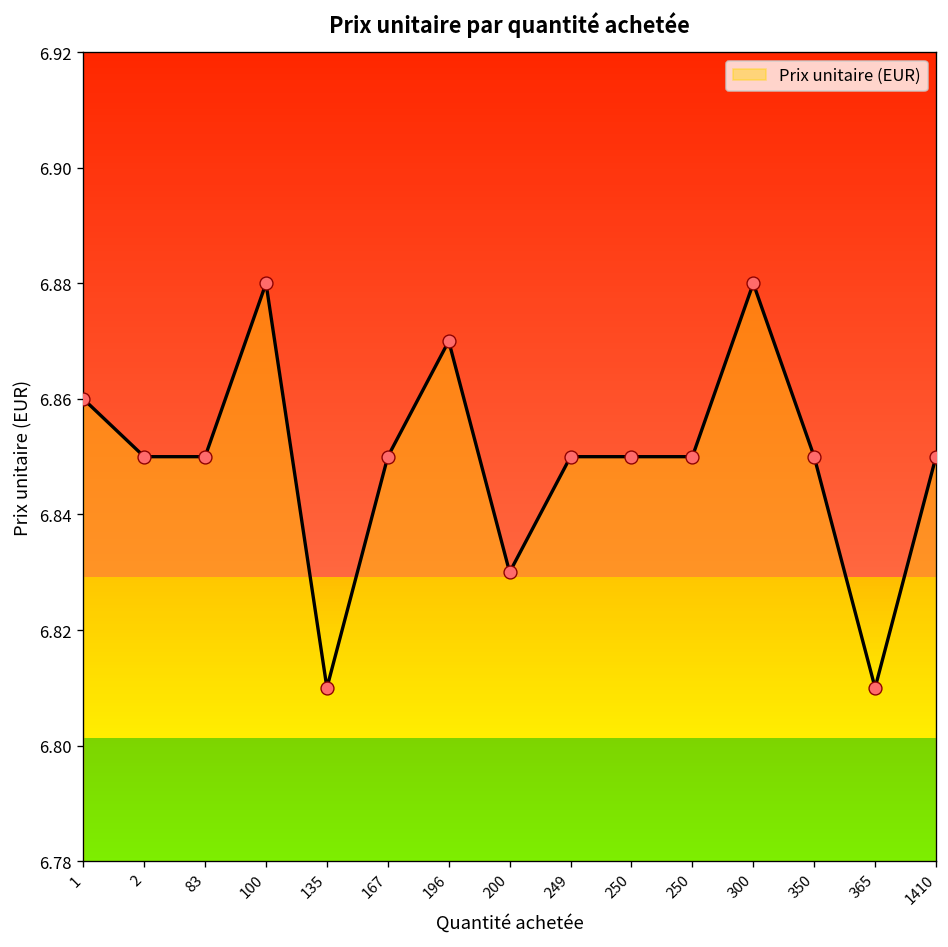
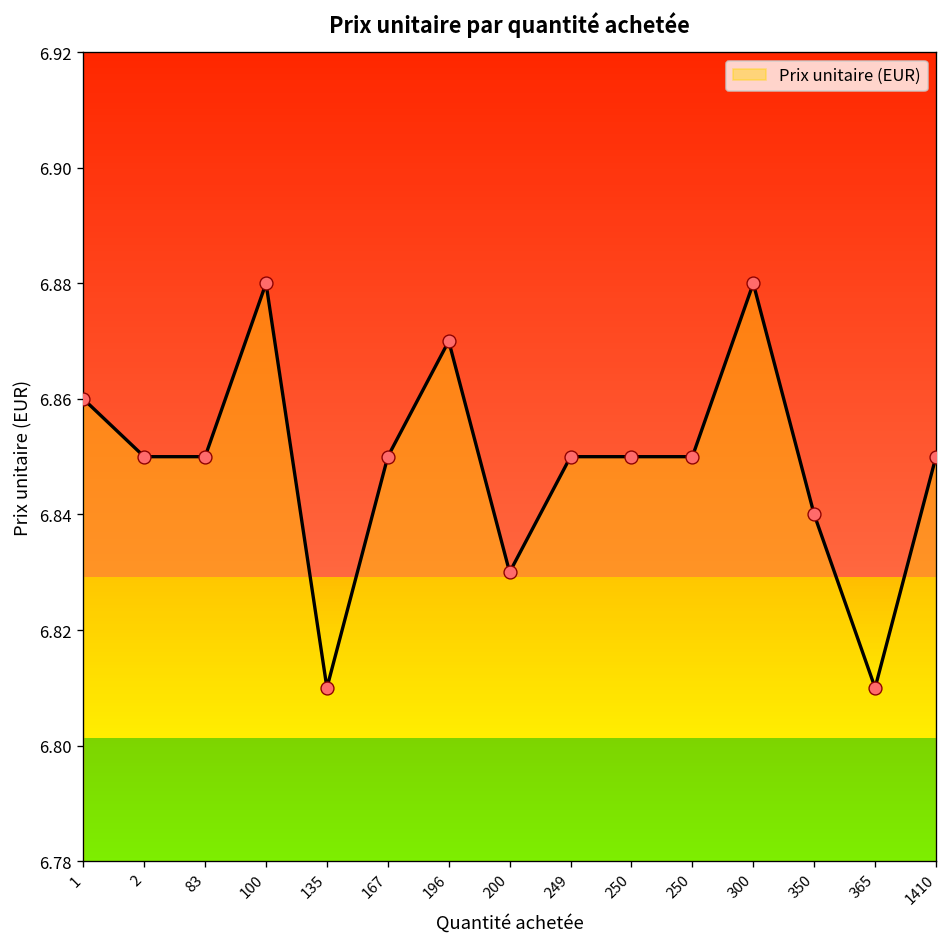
  {
    "1": 6.86,
    "2": 6.85,
    "83": 6.85,
    "100": 6.88,
    "135": 6.81,
    "167": 6.85,
    "196": 6.87,
    "200": 6.83,
    "249": 6.85,
    "300": 6.88,
-   "350": 6.85,
+   "350": 6.84,
    "365": 6.81,
    "1410": 6.85
  }
